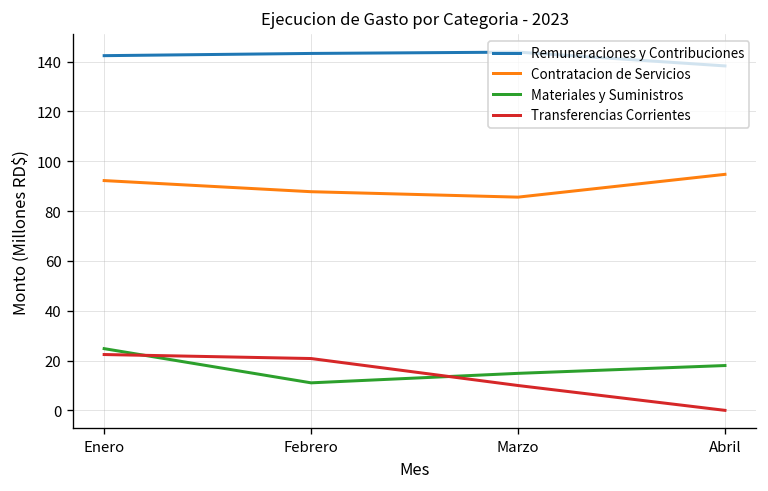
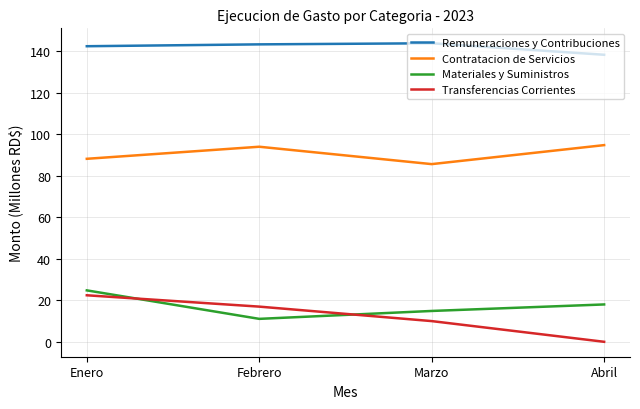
  {
    "Remuneraciones y Contribuciones": {
      "Enero": 142,
      "Febrero": 143
    },
    "Contratacion de Servicios": {
-     "Enero": 92,
-     "Febrero": 88,
+     "Enero": 88,
+     "Febrero": 94,
      "Marzo": 86,
      "Abril": 95
    },
    "Materiales y Suministros": {
      "Enero": 25,
      "Febrero": 11,
      "Marzo": 15,
      "Abril": 18
    },
    "Transferencias Corrientes": {
      "Enero": 22,
-     "Febrero": 21,
+     "Febrero": 17,
      "Marzo": 10,
      "Abril": 0
    }
  }
